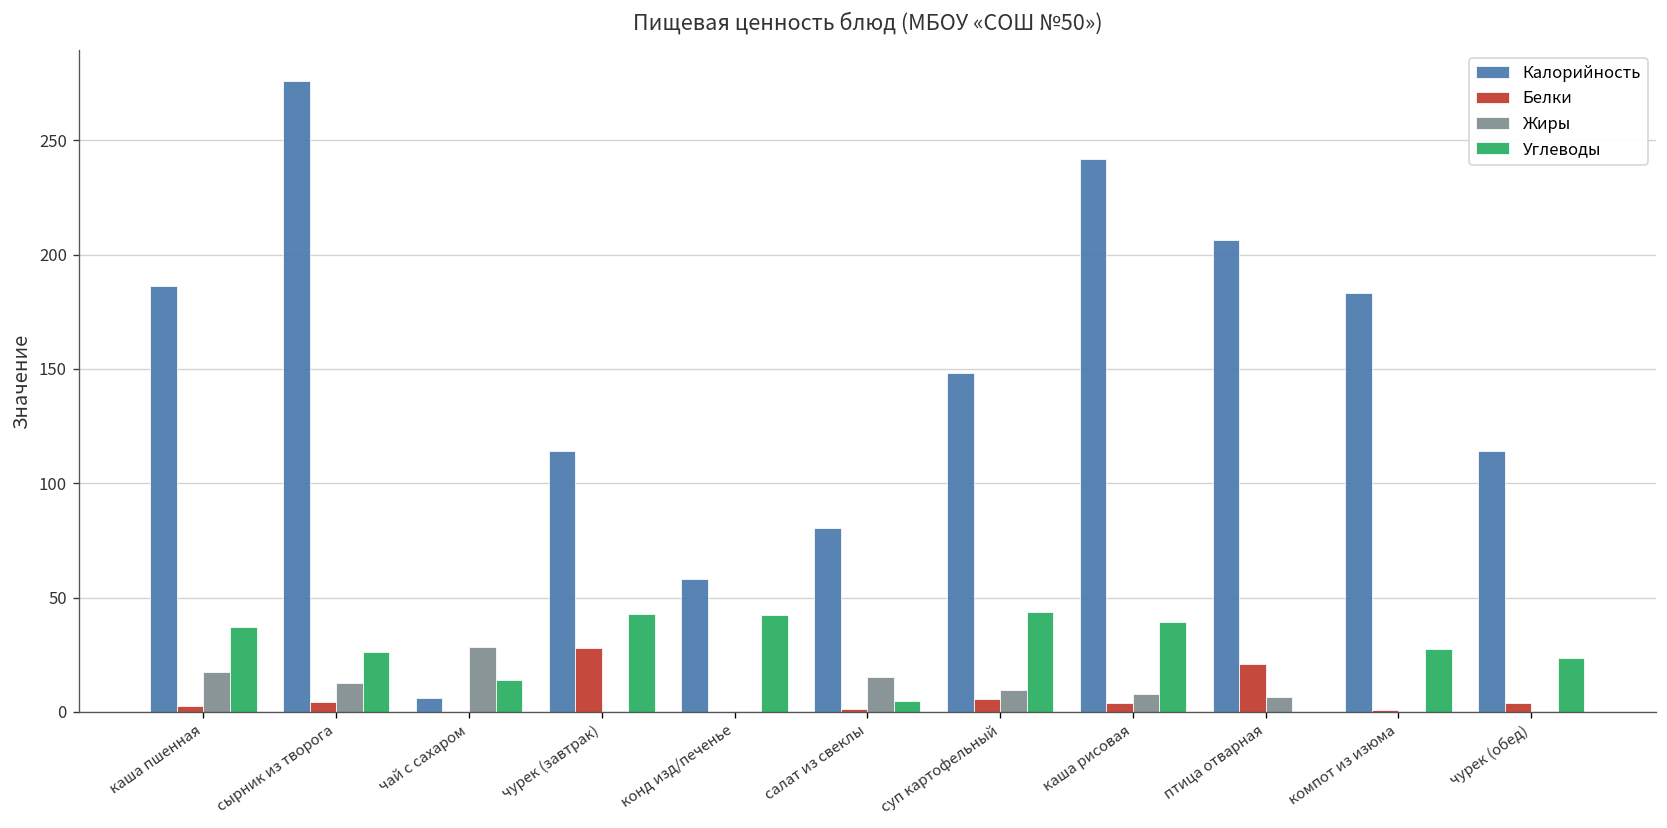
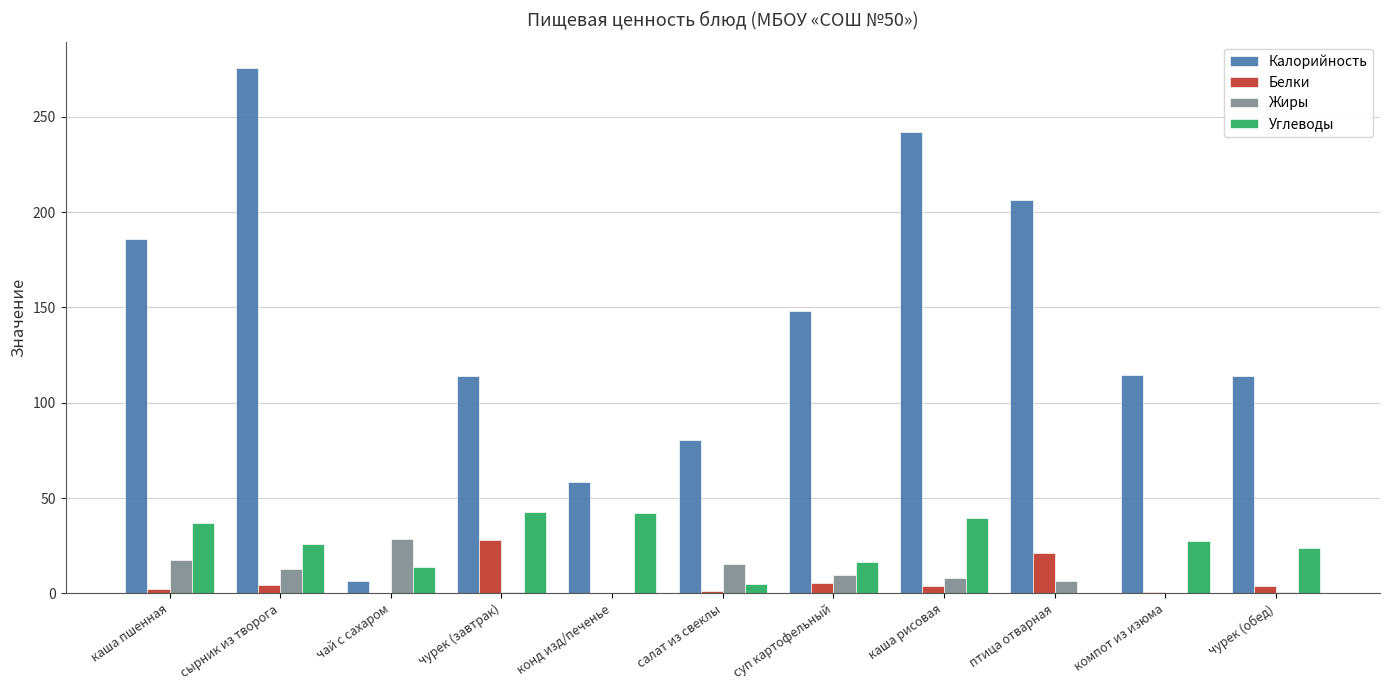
  {
    "Калорийность": {
      "каша пшенная": 186,
      "сырник из творога": 276,
      "чай с сахаром": 6,
      "чурек (завтрак)": 114,
      "конд изд/печенье": 58,
      "салат из свеклы": 80,
      "суп картофельный": 148,
      "каша рисовая": 242,
      "птица отварная": 206,
-     "компот из изюма": 183,
+     "компот из изюма": 115,
      "чурек (обед)": 114
    },
    "Белки": {
      "каша пшенная": 2,
      "сырник из творога": 4,
      "чурек (завтрак)": 28,
      "суп картофельный": 5,
      "каша рисовая": 4,
      "птица отварная": 21,
      "чурек (обед)": 4
    },
    "Жиры": {
      "каша пшенная": 18,
      "сырник из творога": 13,
      "чай с сахаром": 28,
      "салат из свеклы": 15,
      "суп картофельный": 10,
      "каша рисовая": 8,
      "птица отварная": 7
    },
    "Углеводы": {
      "каша пшенная": 37,
      "сырник из творога": 26,
      "чай с сахаром": 14,
      "чурек (завтрак)": 43,
      "конд изд/печенье": 42,
      "салат из свеклы": 5,
-     "суп картофельный": 44,
+     "суп картофельный": 17,
      "каша рисовая": 39,
      "птица отварная": 0,
      "компот из изюма": 28,
      "чурек (обед)": 24
    }
  }
